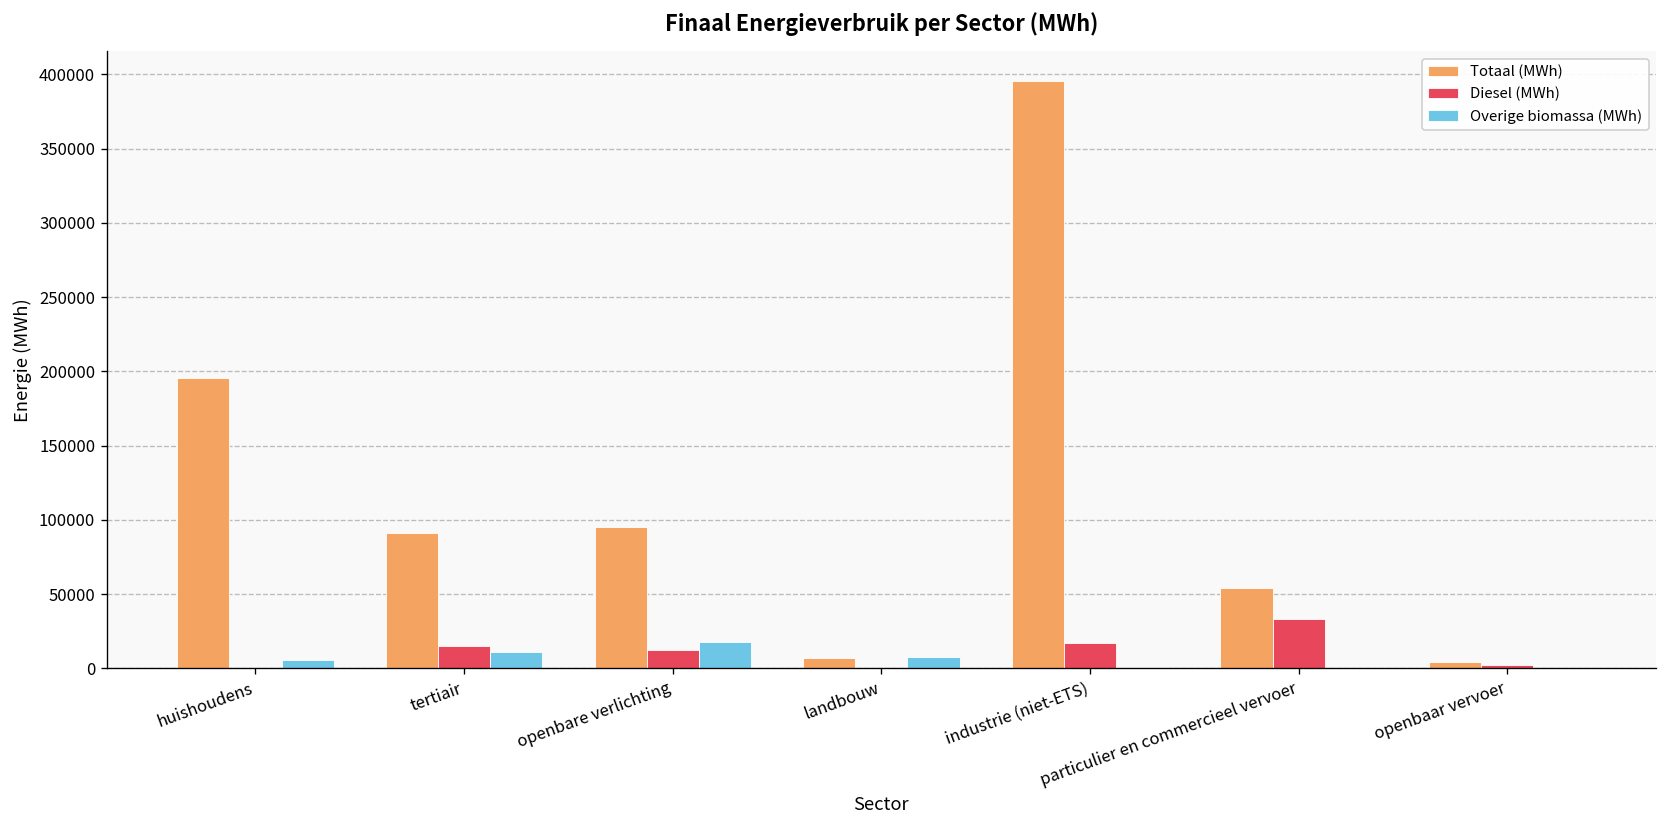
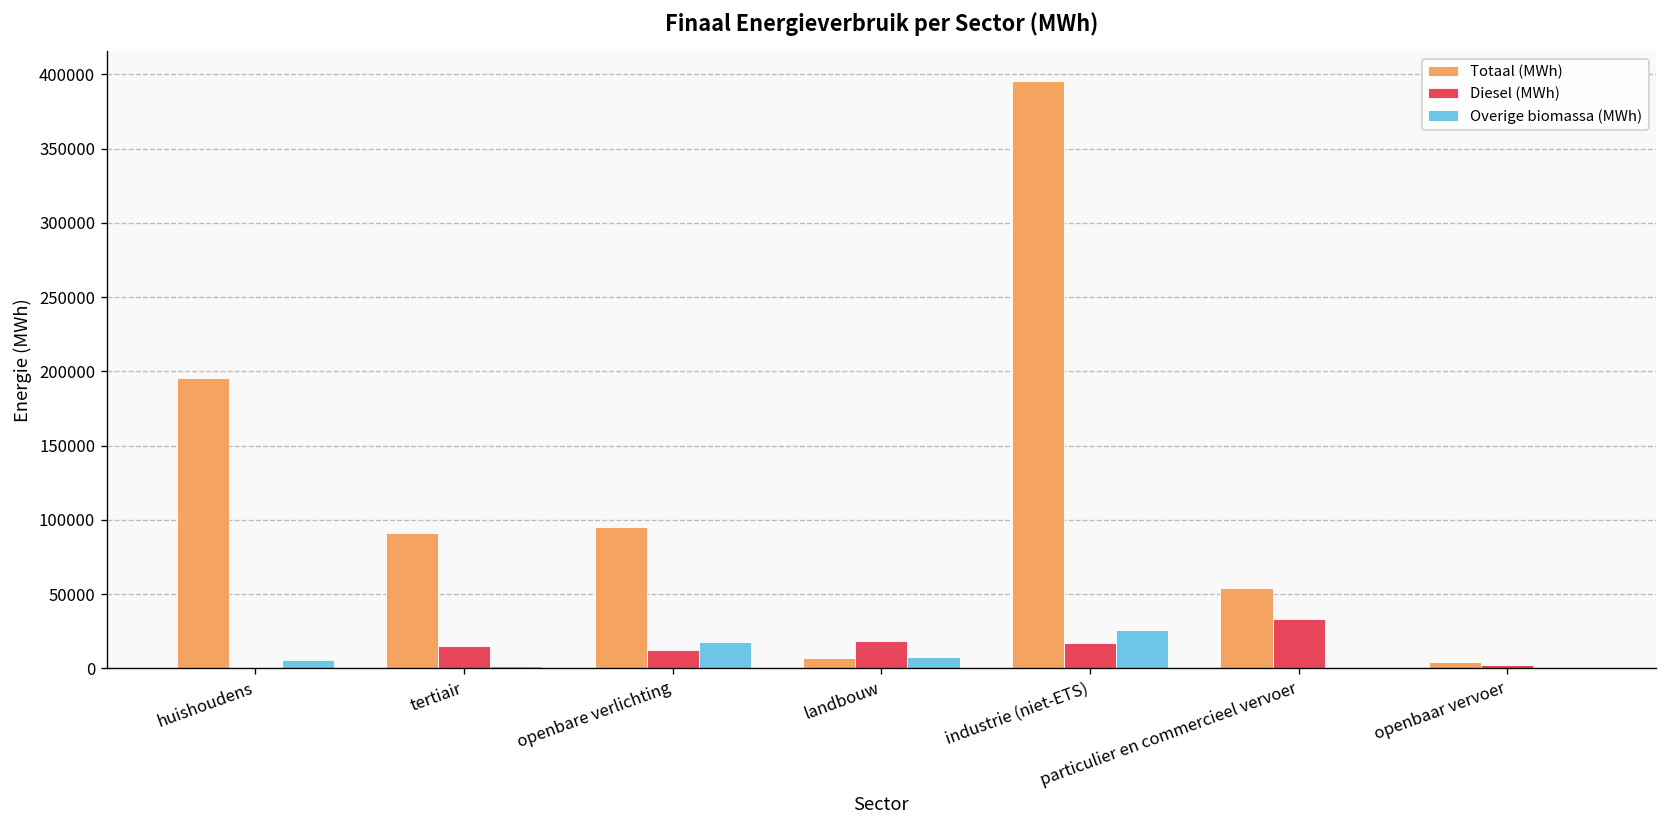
  {
    "Totaal (MWh)": {
      "huishoudens": 196000,
      "tertiair": 91000,
      "openbare verlichting": 95000,
      "landbouw": 7000,
      "industrie (niet-ETS)": 396000,
      "particulier en commercieel vervoer": 54000,
      "openbaar vervoer": 4000
    },
    "Diesel (MWh)": {
      "huishoudens": 0,
      "tertiair": 15000,
      "openbare verlichting": 12000,
-     "landbouw": 0,
+     "landbouw": 19000,
      "industrie (niet-ETS)": 17000,
      "particulier en commercieel vervoer": 33000,
      "openbaar vervoer": 2000
    },
    "Overige biomassa (MWh)": {
      "huishoudens": 6000,
-     "tertiair": 11000,
+     "tertiair": 1000,
      "openbare verlichting": 18000,
      "landbouw": 8000,
-     "industrie (niet-ETS)": 1000,
+     "industrie (niet-ETS)": 26000,
      "particulier en commercieel vervoer": 0,
      "openbaar vervoer": 0
    }
  }
